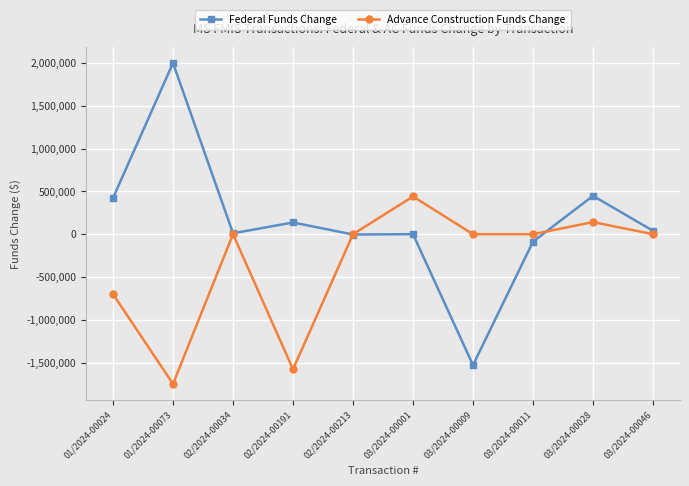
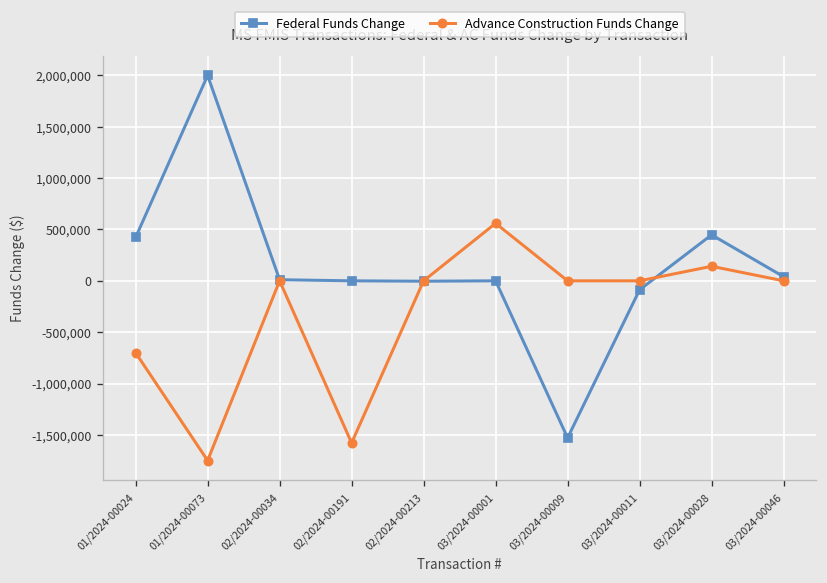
  {
    "Federal Funds Change": {
      "01/2024-00024": "400,000",
      "01/2024-00073": "2,000,000",
-     "02/2024-00191": "100,000",
+     "02/2024-00191": "0",
      "03/2024-00001": "0",
      "03/2024-00009": "-1,500,000",
      "03/2024-00011": "-100,000",
      "03/2024-00028": "400,000",
      "03/2024-00046": "0"
    },
    "Advance Construction Funds Change": {
      "01/2024-00024": "-700,000",
      "01/2024-00073": "-1,700,000",
      "02/2024-00191": "-1,600,000",
-     "03/2024-00001": "400,000",
+     "03/2024-00001": "600,000",
      "03/2024-00009": "0",
      "03/2024-00011": "0",
      "03/2024-00028": "100,000",
      "03/2024-00046": "0"
    }
  }
